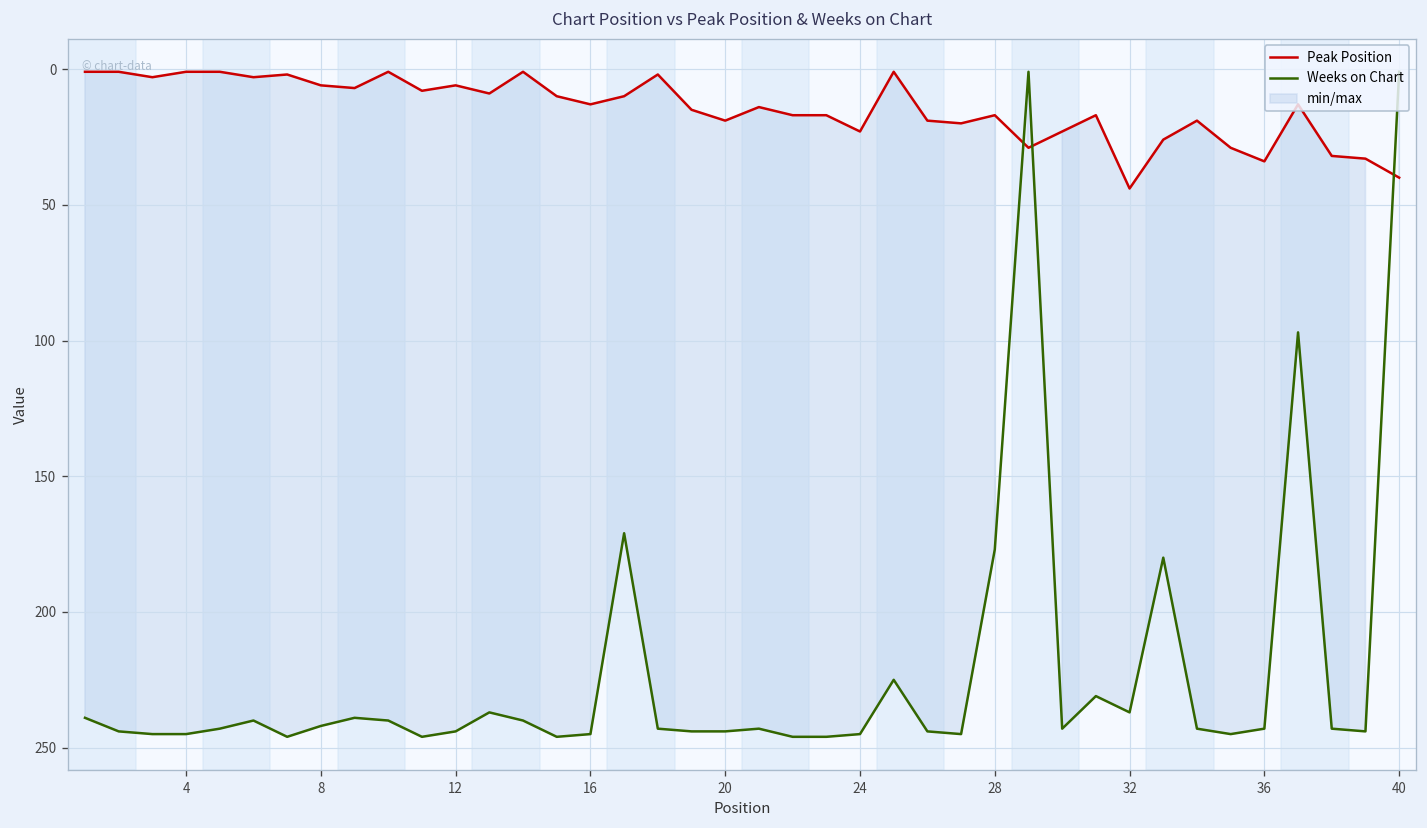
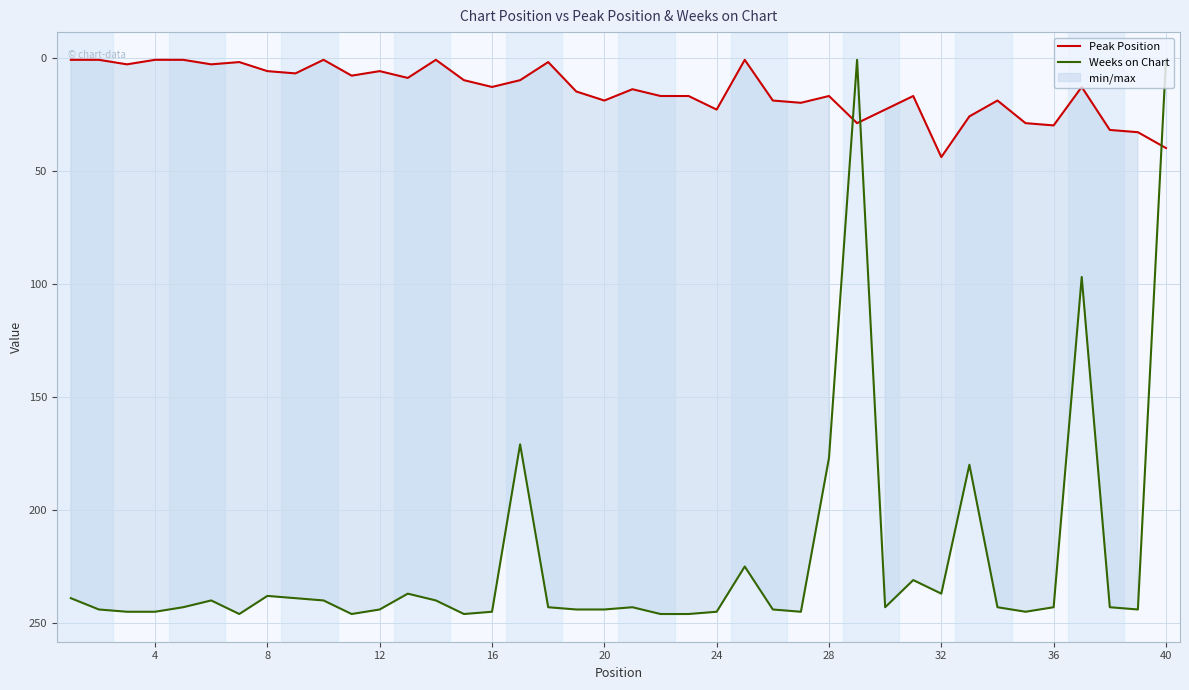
  {
    "Peak Position": {
      "4": 1,
      "8": 6,
      "12": 6,
      "16": 13,
      "20": 19,
      "24": 23,
      "28": 17,
      "32": 44,
-     "36": 34,
+     "36": 30,
      "40": 40
    },
    "Weeks on Chart": {
      "4": 245,
-     "8": 242,
+     "8": 238,
      "12": 244,
      "16": 245,
      "20": 244,
      "24": 245,
      "28": 177,
      "32": 237,
      "36": 243
    }
  }
